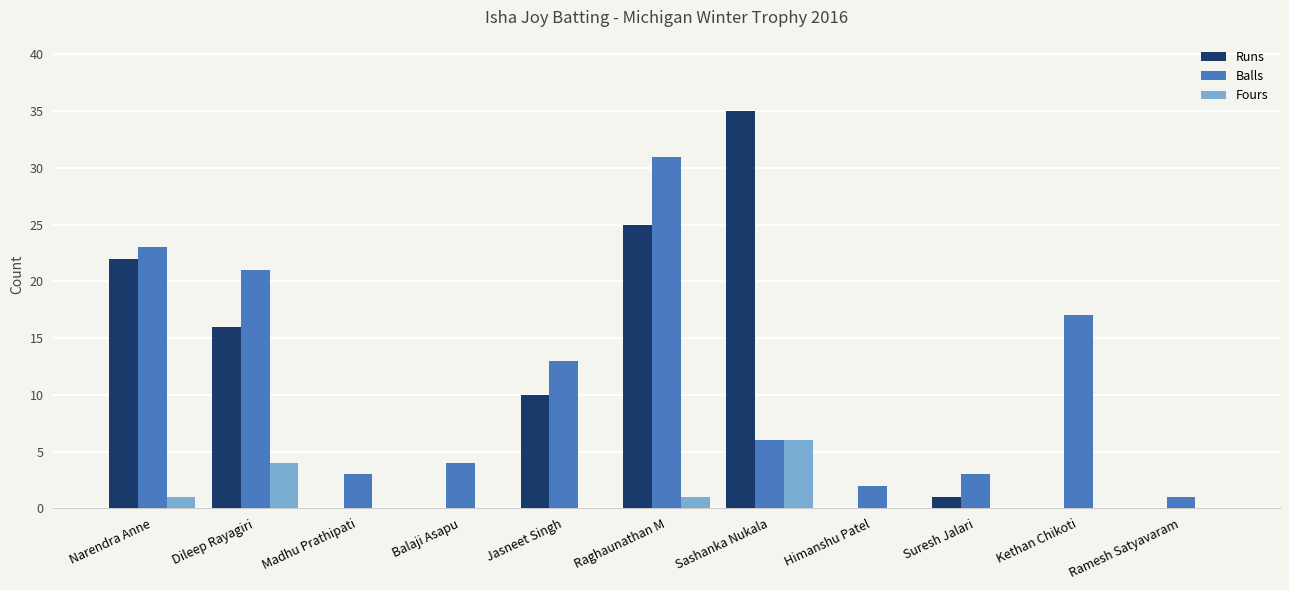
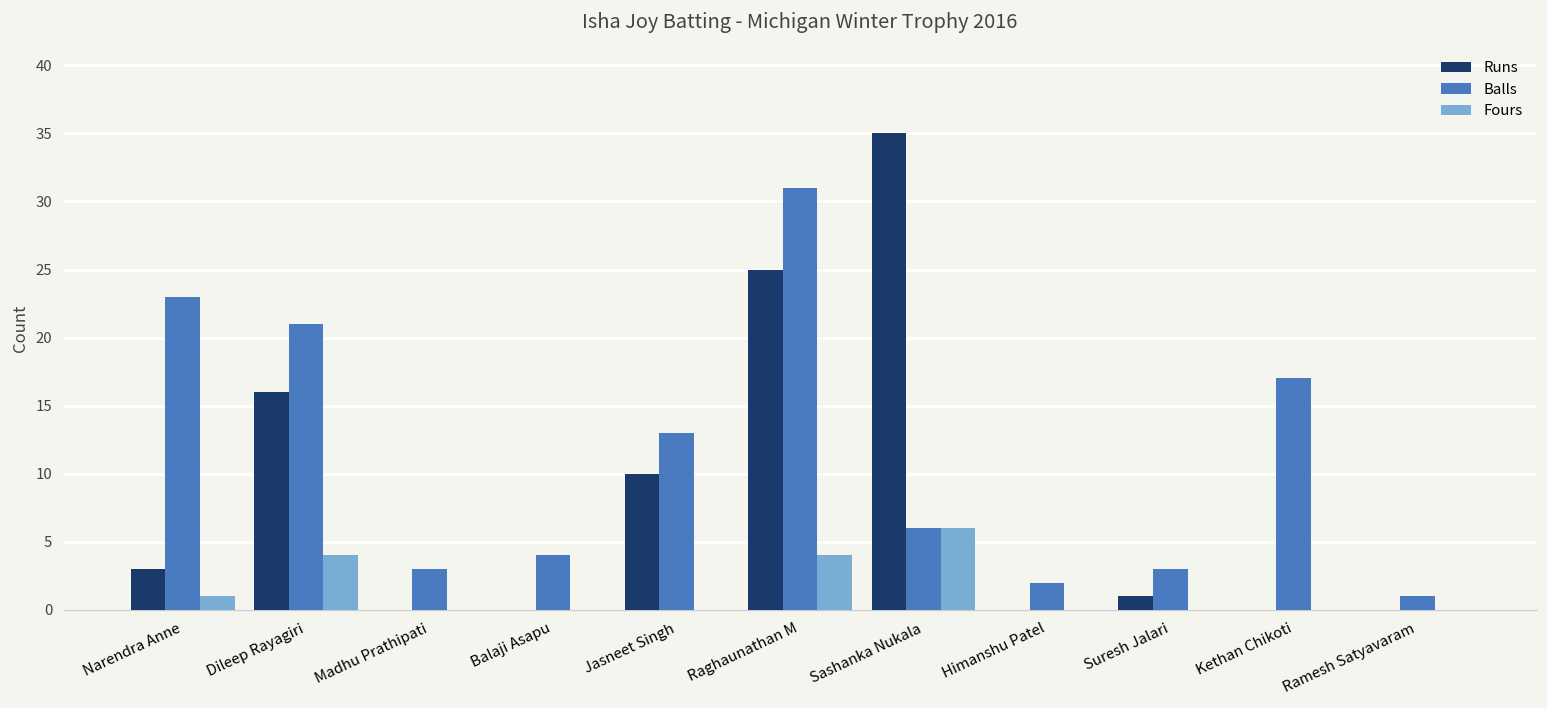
  {
    "Runs": {
-     "Narendra Anne": 22,
+     "Narendra Anne": 3,
      "Dileep Rayagiri": 16,
      "Madhu Prathipati": 0,
      "Balaji Asapu": 0,
      "Jasneet Singh": 10,
      "Raghaunathan M": 25,
      "Sashanka Nukala": 35,
      "Himanshu Patel": 0,
      "Suresh Jalari": 1,
      "Kethan Chikoti": 0,
      "Ramesh Satyavaram": 0
    },
    "Balls": {
      "Narendra Anne": 23,
      "Dileep Rayagiri": 21,
      "Madhu Prathipati": 3,
      "Balaji Asapu": 4,
      "Jasneet Singh": 13,
      "Raghaunathan M": 31,
      "Sashanka Nukala": 6,
      "Himanshu Patel": 2,
      "Suresh Jalari": 3,
      "Kethan Chikoti": 17,
      "Ramesh Satyavaram": 1
    },
    "Fours": {
      "Narendra Anne": 1,
      "Dileep Rayagiri": 4,
      "Madhu Prathipati": 0,
      "Balaji Asapu": 0,
      "Jasneet Singh": 0,
-     "Raghaunathan M": 1,
+     "Raghaunathan M": 4,
      "Sashanka Nukala": 6,
      "Himanshu Patel": 0,
      "Suresh Jalari": 0,
      "Kethan Chikoti": 0,
      "Ramesh Satyavaram": 0
    }
  }
